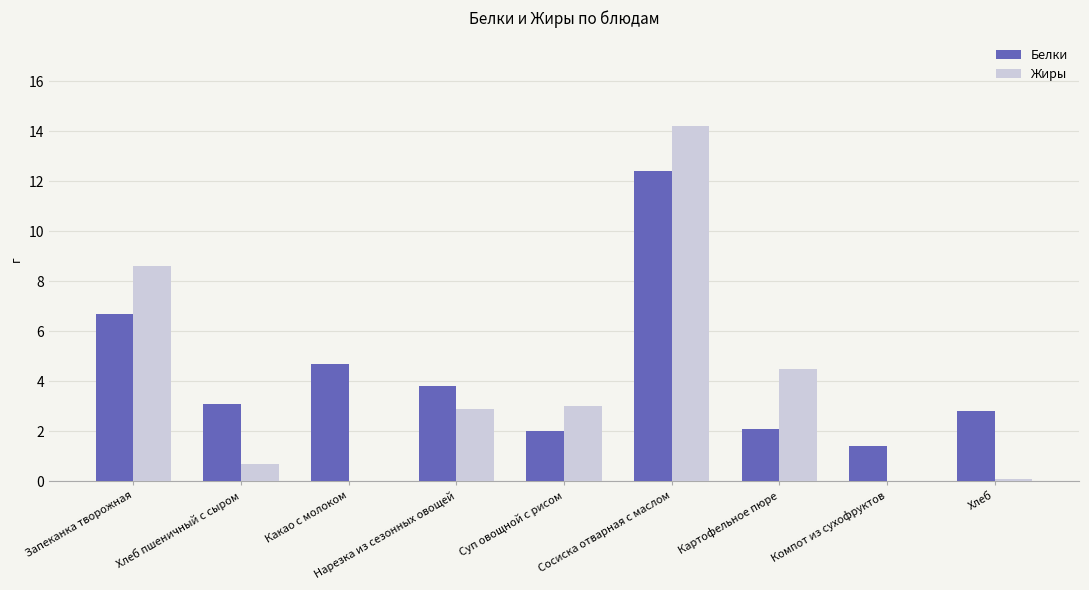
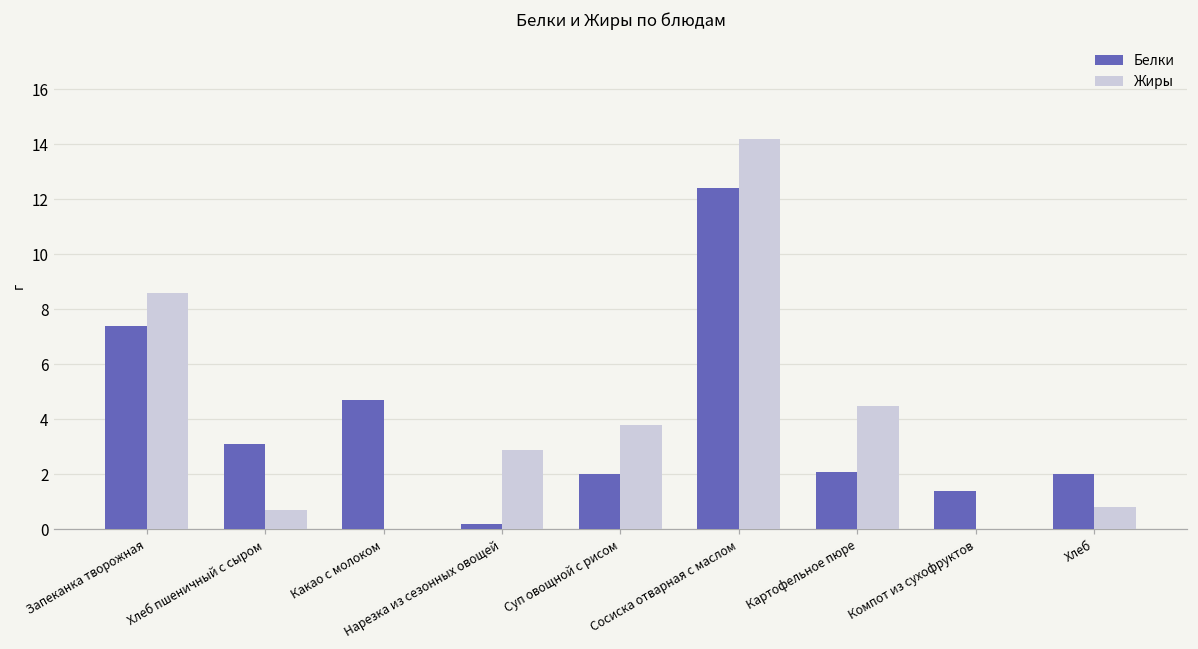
  {
    "Белки": {
-     "Запеканка творожная": 6.7,
+     "Запеканка творожная": 7.4,
      "Хлеб пшеничный с сыром": 3.1,
      "Какао с молоком": 4.7,
-     "Нарезка из сезонных овощей": 3.8,
+     "Нарезка из сезонных овощей": 0.2,
      "Суп овощной с рисом": 2.0,
      "Сосиска отварная с маслом": 12.4,
      "Картофельное пюре": 2.1,
      "Компот из сухофруктов": 1.4,
-     "Хлеб": 2.8
+     "Хлеб": 2.0
    },
    "Жиры": {
      "Запеканка творожная": 8.6,
      "Хлеб пшеничный с сыром": 0.7,
      "Какао с молоком": 0.0,
      "Нарезка из сезонных овощей": 2.9,
-     "Суп овощной с рисом": 3.0,
+     "Суп овощной с рисом": 3.8,
      "Сосиска отварная с маслом": 14.2,
      "Картофельное пюре": 4.5,
      "Компот из сухофруктов": 0.0,
-     "Хлеб": 0.1
+     "Хлеб": 0.8
    }
  }
